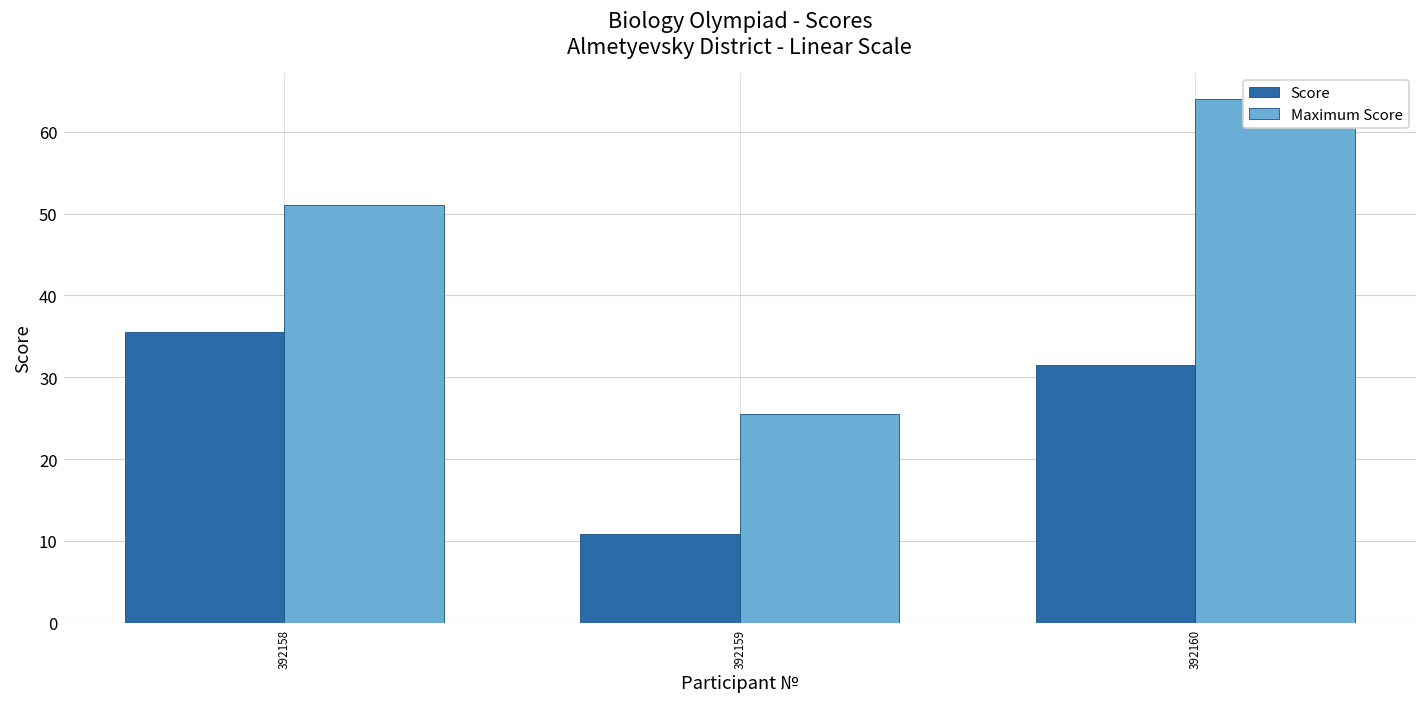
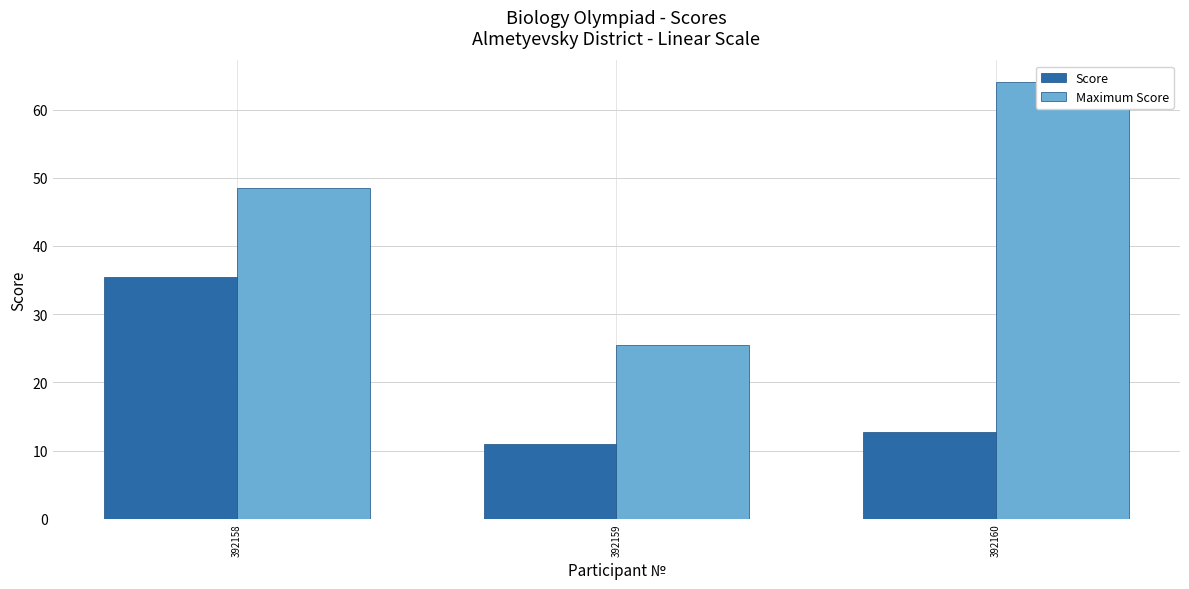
  {
    "Score": {
      "392158": 36,
      "392159": 11,
-     "392160": 32
+     "392160": 13
    },
    "Maximum Score": {
-     "392158": 51,
+     "392158": 49,
      "392159": 26
    }
  }
